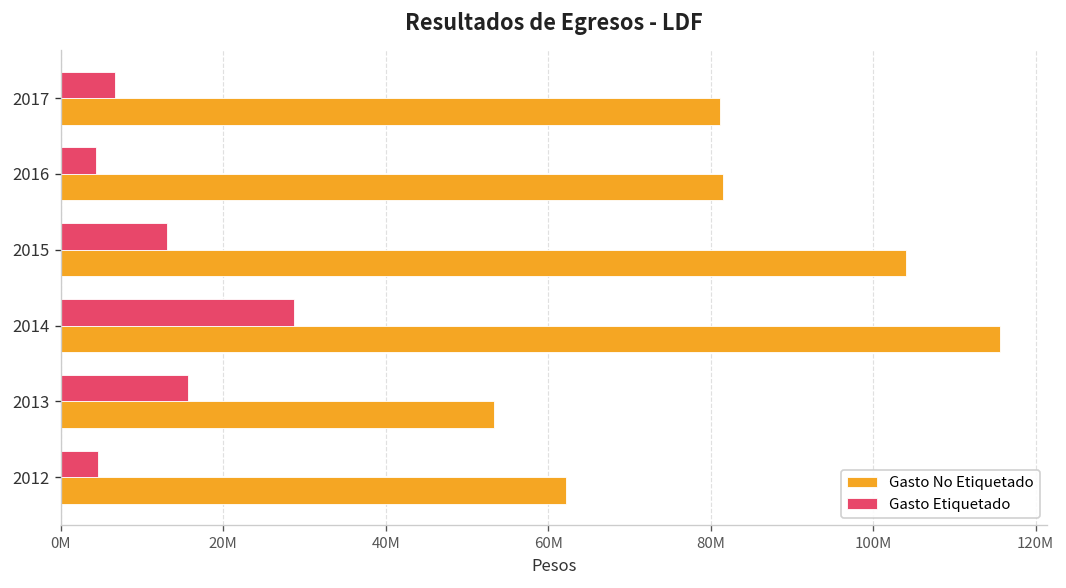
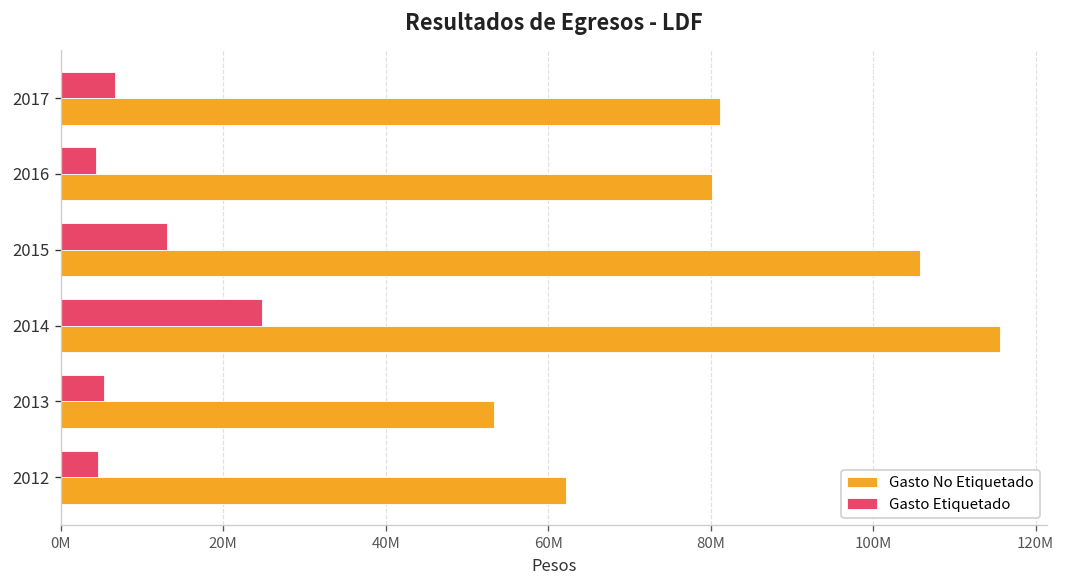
  {
    "Gasto No Etiquetado": {
      "2017": 81000000,
-     "2016": 82000000,
-     "2015": 104000000,
+     "2016": 80000000,
+     "2015": 106000000,
      "2014": 116000000,
      "2013": 53000000,
      "2012": 62000000
    },
    "Gasto Etiquetado": {
      "2017": 7000000,
      "2016": 4000000,
      "2015": 13000000,
-     "2014": 29000000,
-     "2013": 16000000,
+     "2014": 25000000,
+     "2013": 5000000,
      "2012": 5000000
    }
  }
